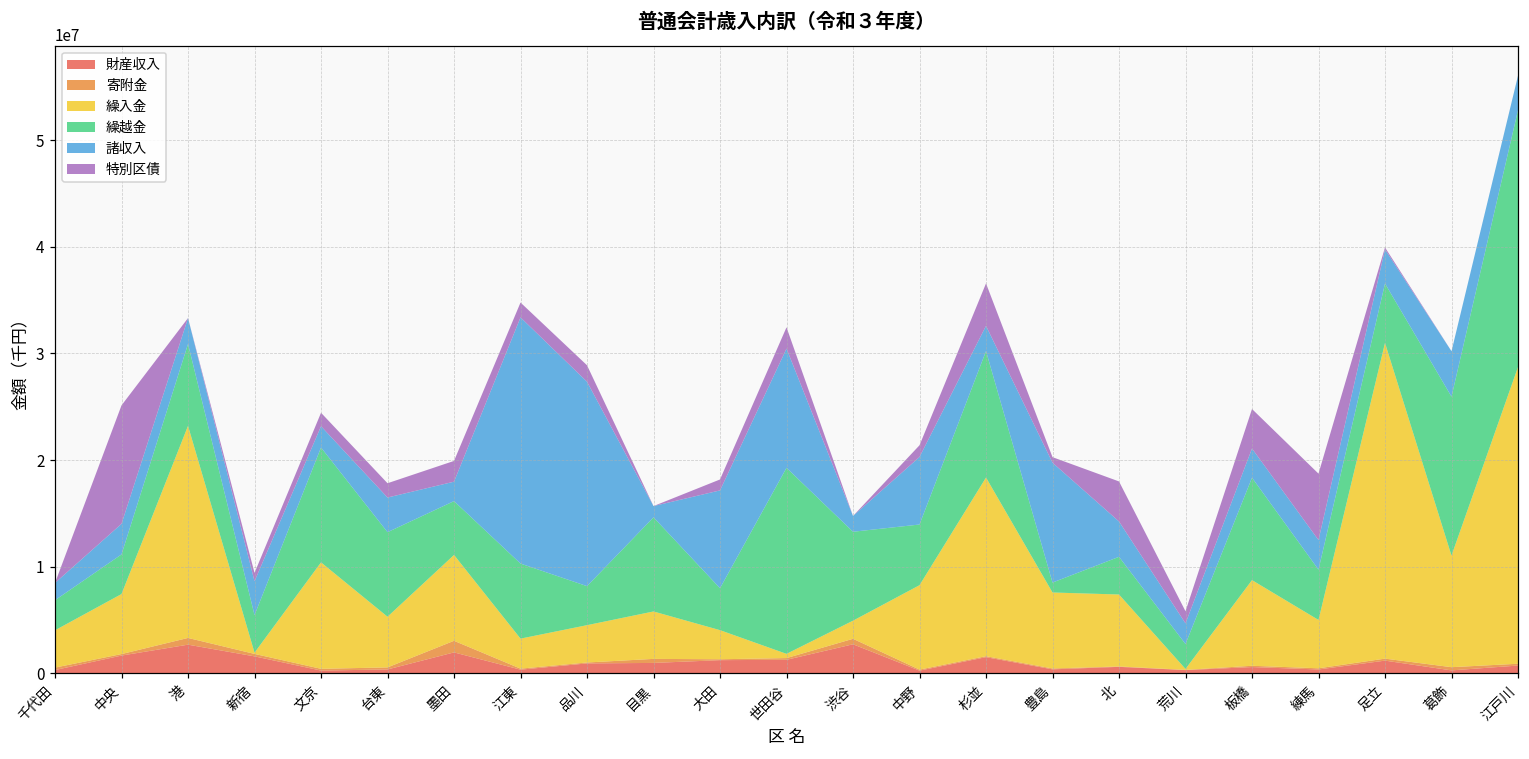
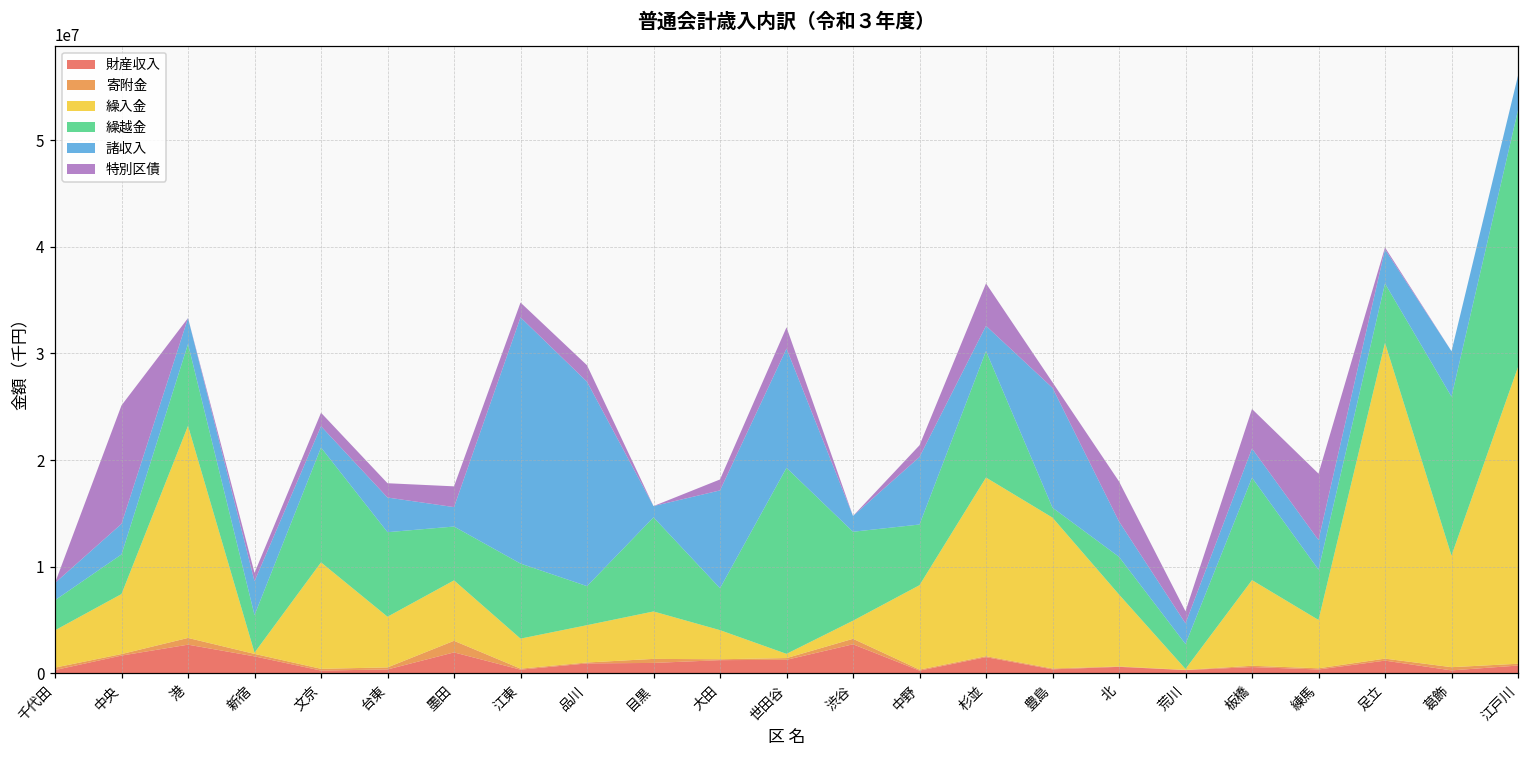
  {
    "繰入金": {
      "千代田": 4000000,
      "中央": 6000000,
      "港": 20000000,
      "文京": 10000000,
      "台東": 5000000,
-     "墨田": 8000000,
+     "墨田": 6000000,
      "江東": 3000000,
      "品川": 4000000,
      "目黒": 4000000,
      "大田": 3000000,
      "世田谷": 0,
      "渋谷": 2000000,
      "中野": 8000000,
      "杉並": 17000000,
-     "豊島": 7000000,
+     "豊島": 14000000,
      "北": 7000000,
      "板橋": 8000000,
      "練馬": 5000000,
      "足立": 30000000,
      "葛飾": 10000000,
      "江戸川": 28000000
    },
    "繰越金": {
      "千代田": 3000000,
      "中央": 4000000,
      "港": 8000000,
      "新宿": 4000000,
      "文京": 11000000,
      "台東": 8000000,
      "墨田": 5000000,
      "江東": 7000000,
      "品川": 4000000,
      "目黒": 9000000,
      "大田": 4000000,
      "世田谷": 17000000,
      "渋谷": 8000000,
      "中野": 6000000,
      "杉並": 12000000,
      "豊島": 1000000,
      "北": 4000000,
      "荒川": 2000000,
      "板橋": 10000000,
      "練馬": 5000000,
      "足立": 6000000,
      "葛飾": 15000000,
      "江戸川": 24000000
    },
    "諸収入": {
      "中央": 3000000,
      "新宿": 3000000,
      "文京": 2000000,
      "台東": 3000000,
      "墨田": 2000000,
      "江東": 23000000,
      "品川": 19000000,
      "大田": 9000000,
      "世田谷": 11000000,
      "中野": 6000000,
      "杉並": 2000000,
      "豊島": 11000000,
      "北": 3000000,
      "荒川": 2000000,
      "板橋": 3000000,
      "練馬": 3000000
    },
    "特別区債": {
      "中央": 11000000,
      "新宿": 1000000,
      "文京": 1000000,
      "台東": 1000000,
      "墨田": 2000000,
      "江東": 1000000,
      "品川": 2000000,
      "大田": 1000000,
      "世田谷": 2000000,
      "中野": 1000000,
      "杉並": 4000000,
      "豊島": 1000000,
      "北": 4000000,
      "荒川": 1000000,
      "板橋": 4000000,
      "練馬": 6000000
    }
  }
